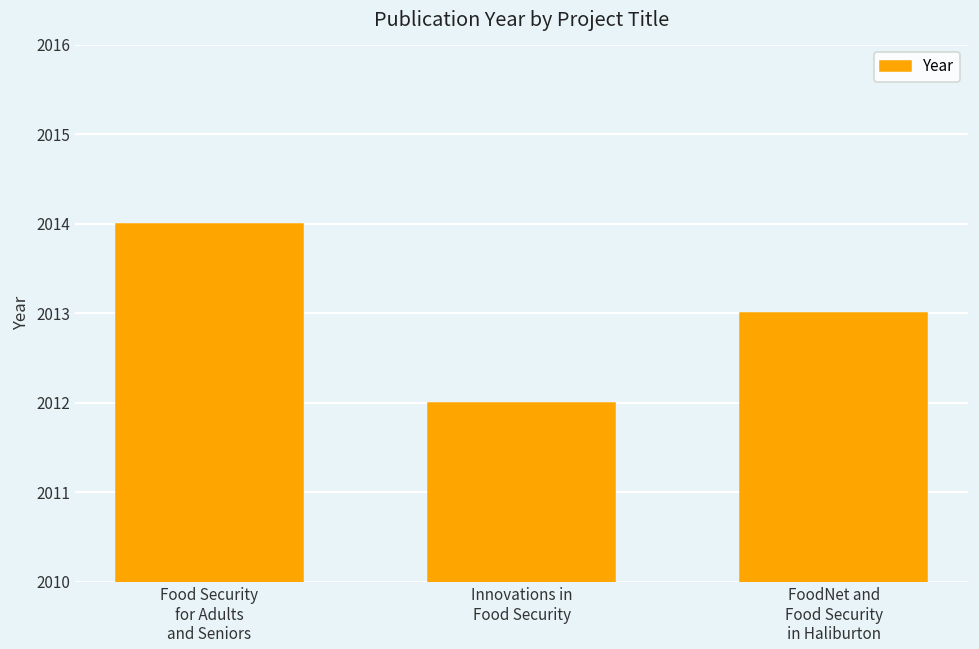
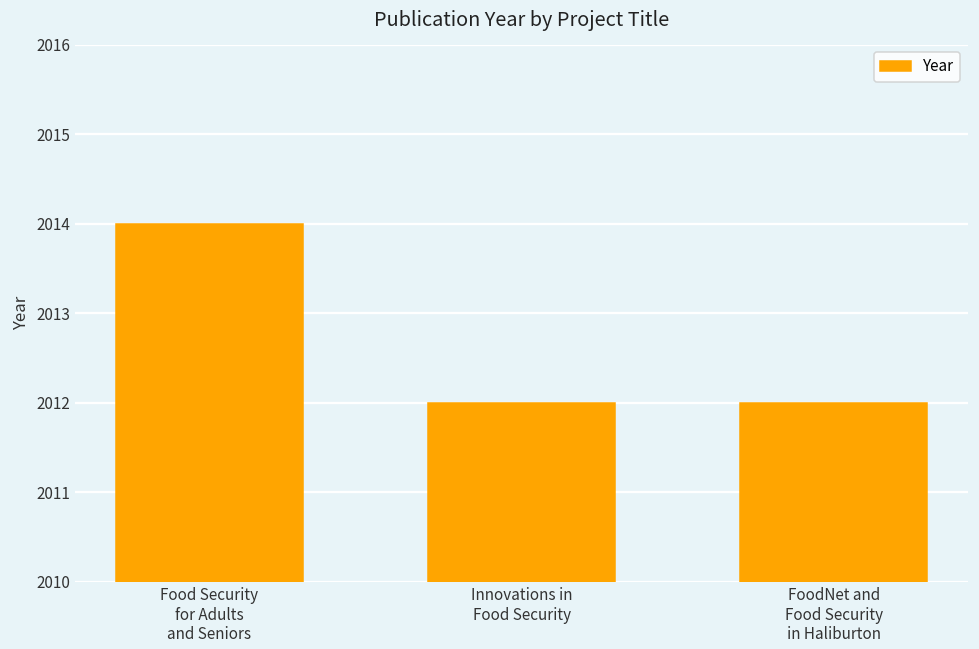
  {
    "Food Security for Adults and Seniors": 2014,
    "Innovations in Food Security": 2012,
-   "FoodNet and Food Security in Haliburton": 2013
+   "FoodNet and Food Security in Haliburton": 2012
  }
